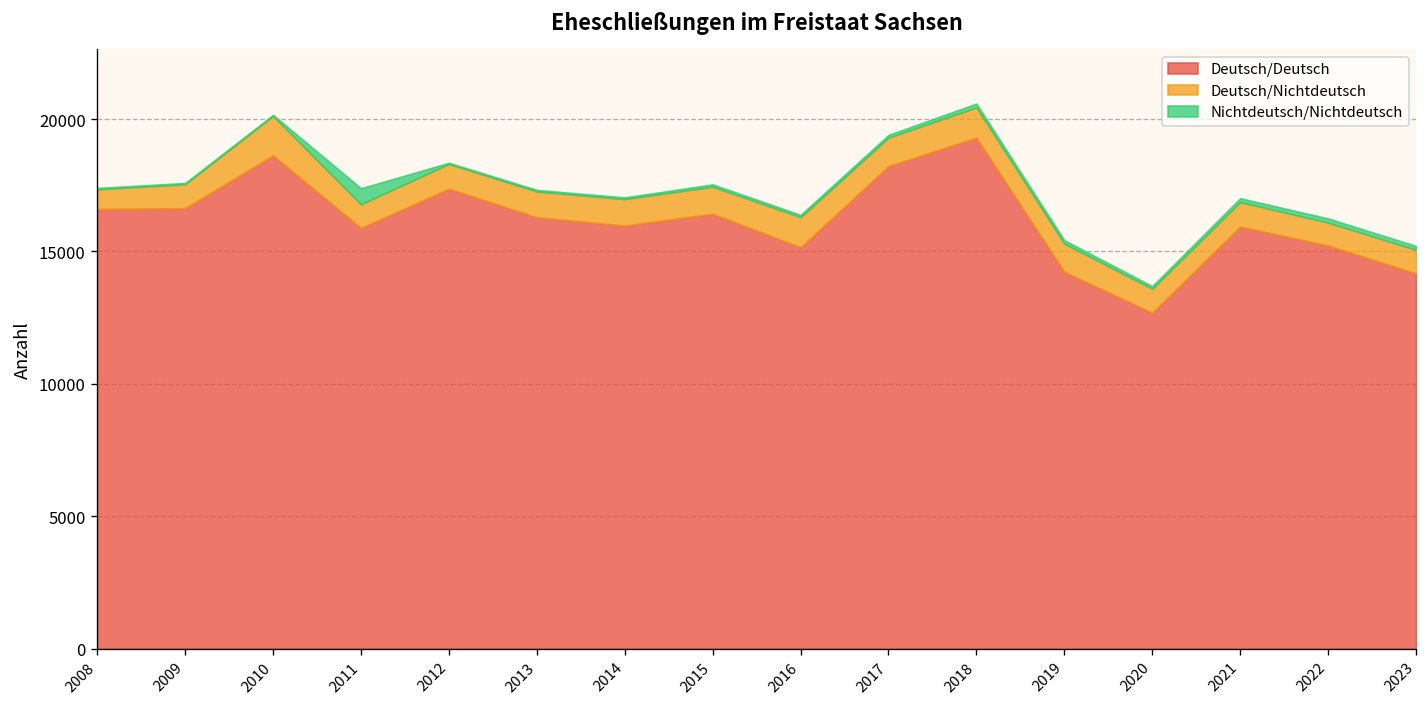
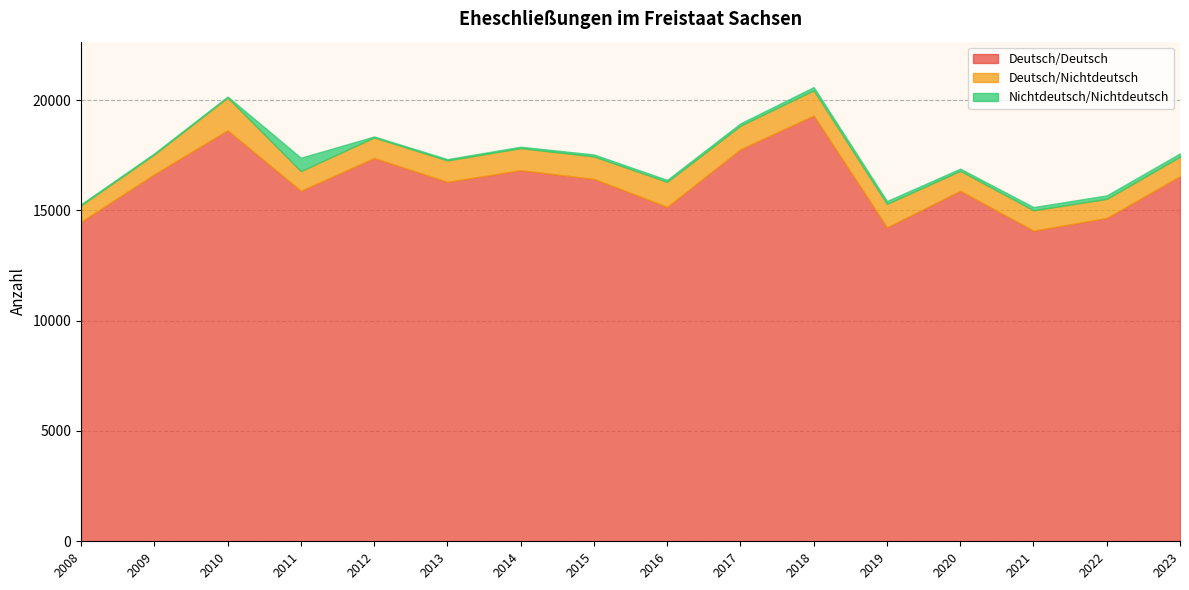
  {
    "Deutsch/Deutsch": {
-     "2008": 16600,
+     "2008": 14500,
      "2009": 16600,
      "2010": 18600,
      "2011": 15900,
      "2012": 17400,
      "2013": 16300,
-     "2014": 16000,
+     "2014": 16800,
      "2015": 16400,
      "2016": 15200,
-     "2017": 18200,
+     "2017": 17800,
      "2018": 19300,
      "2019": 14200,
-     "2020": 12700,
-     "2021": 15900,
-     "2022": 15200,
-     "2023": 14200
+     "2020": 15900,
+     "2021": 14100,
+     "2022": 14700,
+     "2023": 16500
    },
    "Deutsch/Nichtdeutsch": {
      "2011": 900,
      "2018": 1100,
      "2019": 1100,
      "2021": 900,
      "2022": 900,
      "2023": 900
    },
    "Nichtdeutsch/Nichtdeutsch": {
      "2011": 600,
      "2018": 100,
      "2019": 100,
      "2021": 100,
      "2022": 200,
      "2023": 100
    }
  }
